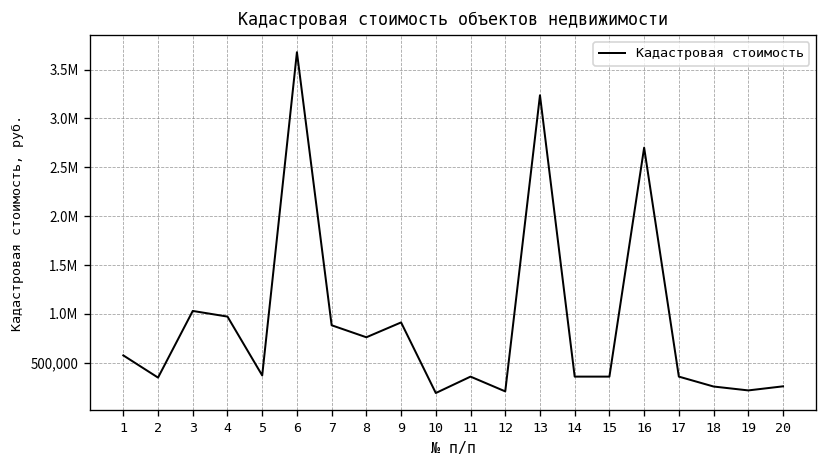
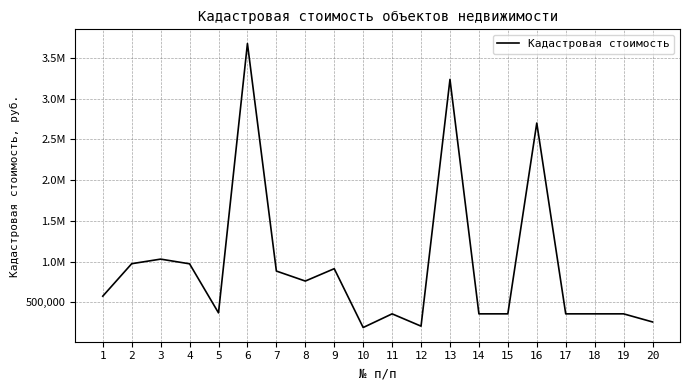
  {
    "1": "600,000",
-   "2": "300,000",
+   "2": "1,000,000",
    "3": "1,000,000",
    "4": "1,000,000",
    "5": "400,000",
    "6": "3,700,000",
    "7": "900,000",
    "8": "800,000",
    "9": "900,000",
    "10": "200,000",
    "11": "400,000",
    "12": "200,000",
    "13": "3,200,000",
    "14": "400,000",
    "15": "400,000",
    "16": "2,700,000",
    "17": "400,000",
-   "18": "300,000",
-   "19": "200,000",
+   "18": "400,000",
+   "19": "400,000",
    "20": "300,000"
  }
